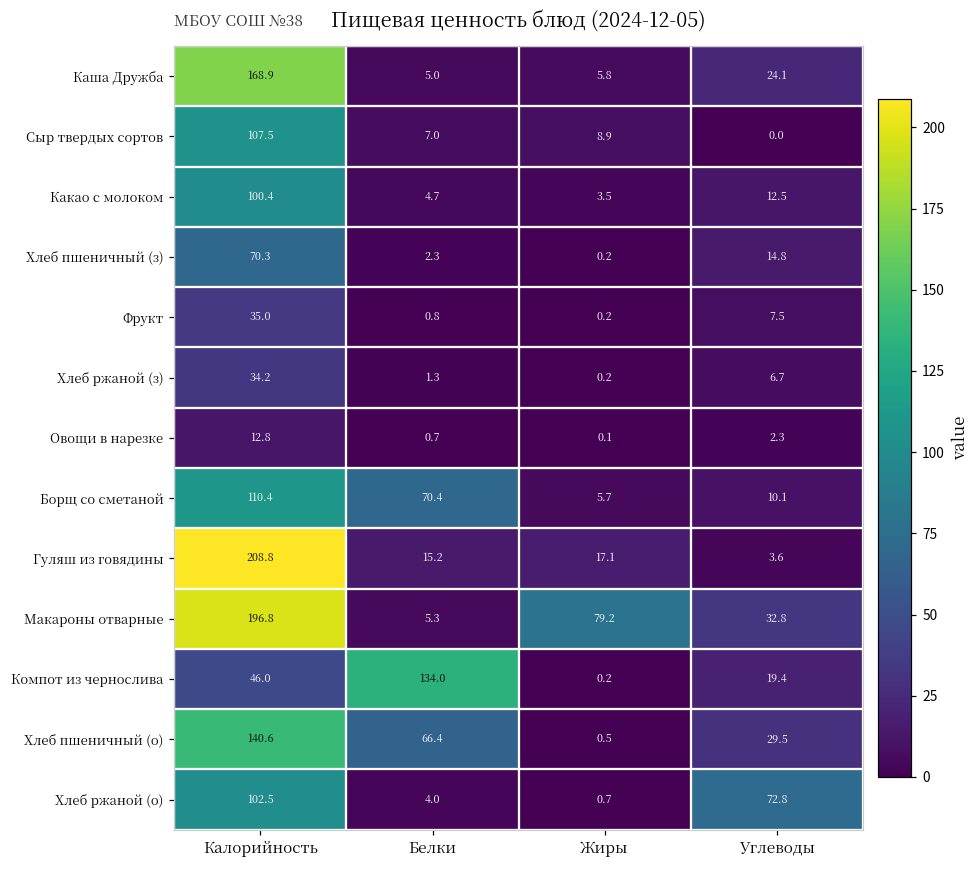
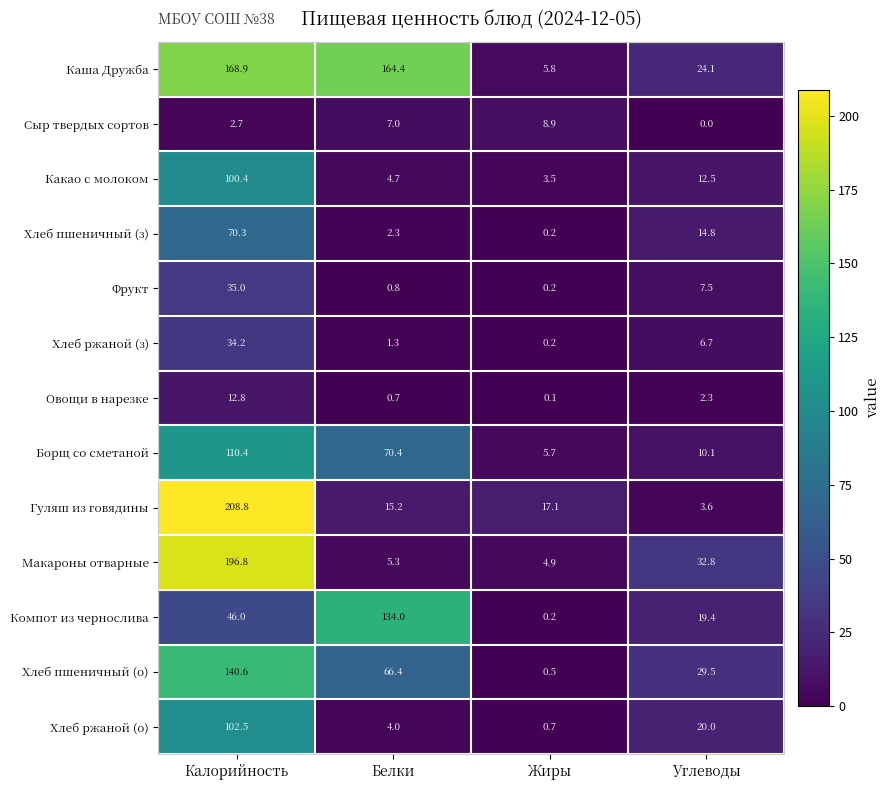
  {
    "Каша Дружба": {
      "Калорийность": 168.9,
-     "Белки": 5.0,
+     "Белки": 164.4,
      "Жиры": 5.8,
      "Углеводы": 24.1
    },
    "Сыр твердых сортов": {
-     "Калорийность": 107.5,
+     "Калорийность": 2.7,
      "Белки": 7.0,
      "Жиры": 8.9,
      "Углеводы": 0.0
    },
    "Какао с молоком": {
      "Калорийность": 100.4,
      "Белки": 4.7,
      "Жиры": 3.5,
      "Углеводы": 12.5
    },
    "Хлеб пшеничный (з)": {
      "Калорийность": 70.3,
      "Белки": 2.3,
      "Жиры": 0.2,
      "Углеводы": 14.8
    },
    "Фрукт": {
      "Калорийность": 35.0,
      "Белки": 0.8,
      "Жиры": 0.2,
      "Углеводы": 7.5
    },
    "Хлеб ржаной (з)": {
      "Калорийность": 34.2,
      "Белки": 1.3,
      "Жиры": 0.2,
      "Углеводы": 6.7
    },
    "Овощи в нарезке": {
      "Калорийность": 12.8,
      "Белки": 0.7,
      "Жиры": 0.1,
      "Углеводы": 2.3
    },
    "Борщ со сметаной": {
      "Калорийность": 110.4,
      "Белки": 70.4,
      "Жиры": 5.7,
      "Углеводы": 10.1
    },
    "Гуляш из говядины": {
      "Калорийность": 208.8,
      "Белки": 15.2,
      "Жиры": 17.1,
      "Углеводы": 3.6
    },
    "Макароны отварные": {
      "Калорийность": 196.8,
      "Белки": 5.3,
-     "Жиры": 79.2,
+     "Жиры": 4.9,
      "Углеводы": 32.8
    },
    "Компот из чернослива": {
      "Калорийность": 46.0,
      "Белки": 134.0,
      "Жиры": 0.2,
      "Углеводы": 19.4
    },
    "Хлеб пшеничный (о)": {
      "Калорийность": 140.6,
      "Белки": 66.4,
      "Жиры": 0.5,
      "Углеводы": 29.5
    },
    "Хлеб ржаной (о)": {
      "Калорийность": 102.5,
      "Белки": 4.0,
      "Жиры": 0.7,
-     "Углеводы": 72.8
+     "Углеводы": 20.0
    }
  }
